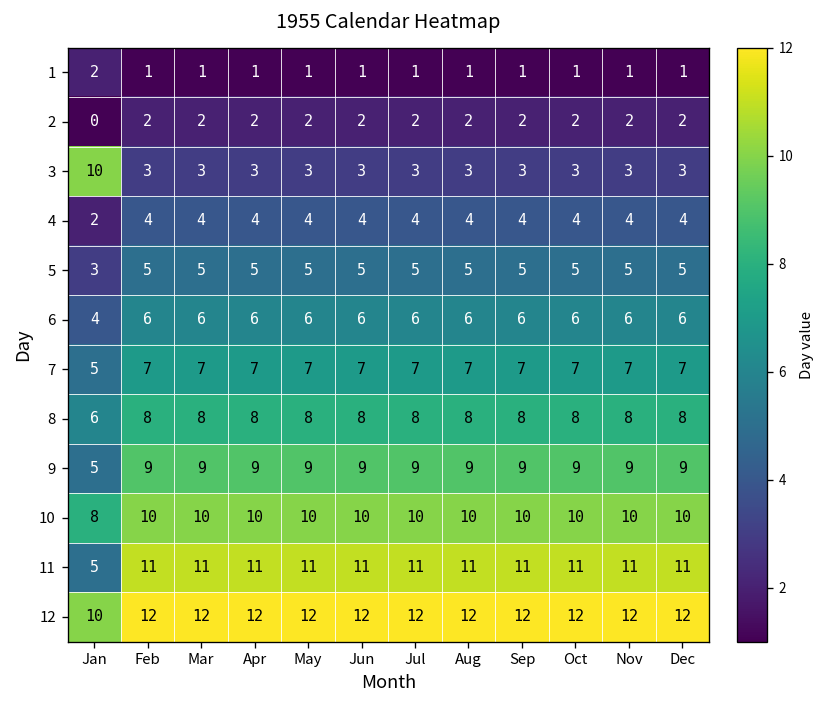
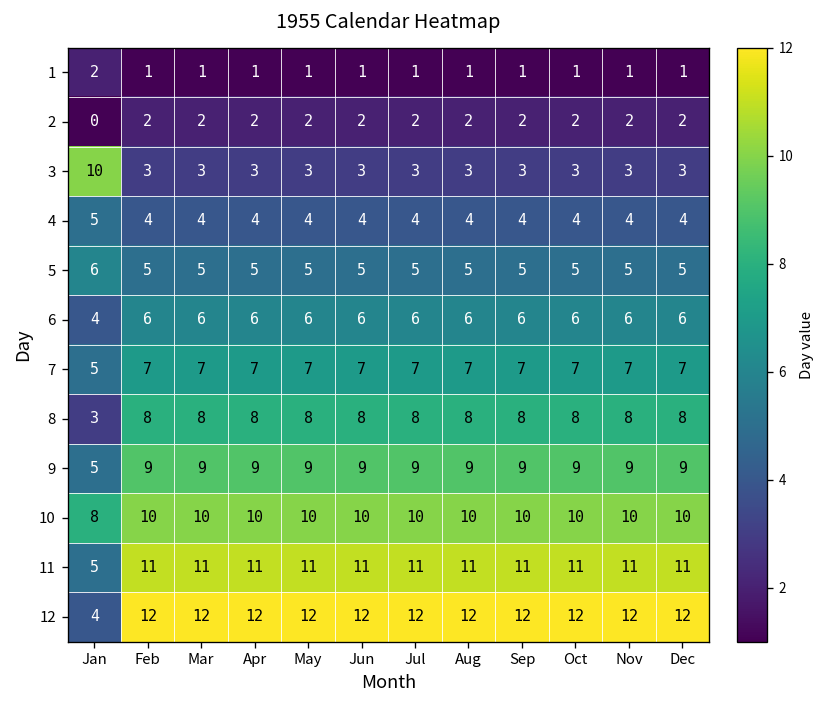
  {
    "1": {
      "Jan": 2,
      "Feb": 1,
      "Mar": 1,
      "Apr": 1,
      "May": 1,
      "Jun": 1,
      "Jul": 1,
      "Aug": 1,
      "Sep": 1,
      "Oct": 1,
      "Nov": 1,
      "Dec": 1
    },
    "2": {
      "Jan": 0,
      "Feb": 2,
      "Mar": 2,
      "Apr": 2,
      "May": 2,
      "Jun": 2,
      "Jul": 2,
      "Aug": 2,
      "Sep": 2,
      "Oct": 2,
      "Nov": 2,
      "Dec": 2
    },
    "3": {
      "Jan": 10,
      "Feb": 3,
      "Mar": 3,
      "Apr": 3,
      "May": 3,
      "Jun": 3,
      "Jul": 3,
      "Aug": 3,
      "Sep": 3,
      "Oct": 3,
      "Nov": 3,
      "Dec": 3
    },
    "4": {
-     "Jan": 2,
+     "Jan": 5,
      "Feb": 4,
      "Mar": 4,
      "Apr": 4,
      "May": 4,
      "Jun": 4,
      "Jul": 4,
      "Aug": 4,
      "Sep": 4,
      "Oct": 4,
      "Nov": 4,
      "Dec": 4
    },
    "5": {
-     "Jan": 3,
+     "Jan": 6,
      "Feb": 5,
      "Mar": 5,
      "Apr": 5,
      "May": 5,
      "Jun": 5,
      "Jul": 5,
      "Aug": 5,
      "Sep": 5,
      "Oct": 5,
      "Nov": 5,
      "Dec": 5
    },
    "6": {
      "Jan": 4,
      "Feb": 6,
      "Mar": 6,
      "Apr": 6,
      "May": 6,
      "Jun": 6,
      "Jul": 6,
      "Aug": 6,
      "Sep": 6,
      "Oct": 6,
      "Nov": 6,
      "Dec": 6
    },
    "7": {
      "Jan": 5,
      "Feb": 7,
      "Mar": 7,
      "Apr": 7,
      "May": 7,
      "Jun": 7,
      "Jul": 7,
      "Aug": 7,
      "Sep": 7,
      "Oct": 7,
      "Nov": 7,
      "Dec": 7
    },
    "8": {
-     "Jan": 6,
+     "Jan": 3,
      "Feb": 8,
      "Mar": 8,
      "Apr": 8,
      "May": 8,
      "Jun": 8,
      "Jul": 8,
      "Aug": 8,
      "Sep": 8,
      "Oct": 8,
      "Nov": 8,
      "Dec": 8
    },
    "9": {
      "Jan": 5,
      "Feb": 9,
      "Mar": 9,
      "Apr": 9,
      "May": 9,
      "Jun": 9,
      "Jul": 9,
      "Aug": 9,
      "Sep": 9,
      "Oct": 9,
      "Nov": 9,
      "Dec": 9
    },
    "10": {
      "Jan": 8,
      "Feb": 10,
      "Mar": 10,
      "Apr": 10,
      "May": 10,
      "Jun": 10,
      "Jul": 10,
      "Aug": 10,
      "Sep": 10,
      "Oct": 10,
      "Nov": 10,
      "Dec": 10
    },
    "11": {
      "Jan": 5,
      "Feb": 11,
      "Mar": 11,
      "Apr": 11,
      "May": 11,
      "Jun": 11,
      "Jul": 11,
      "Aug": 11,
      "Sep": 11,
      "Oct": 11,
      "Nov": 11,
      "Dec": 11
    },
    "12": {
-     "Jan": 10,
+     "Jan": 4,
      "Feb": 12,
      "Mar": 12,
      "Apr": 12,
      "May": 12,
      "Jun": 12,
      "Jul": 12,
      "Aug": 12,
      "Sep": 12,
      "Oct": 12,
      "Nov": 12,
      "Dec": 12
    }
  }
